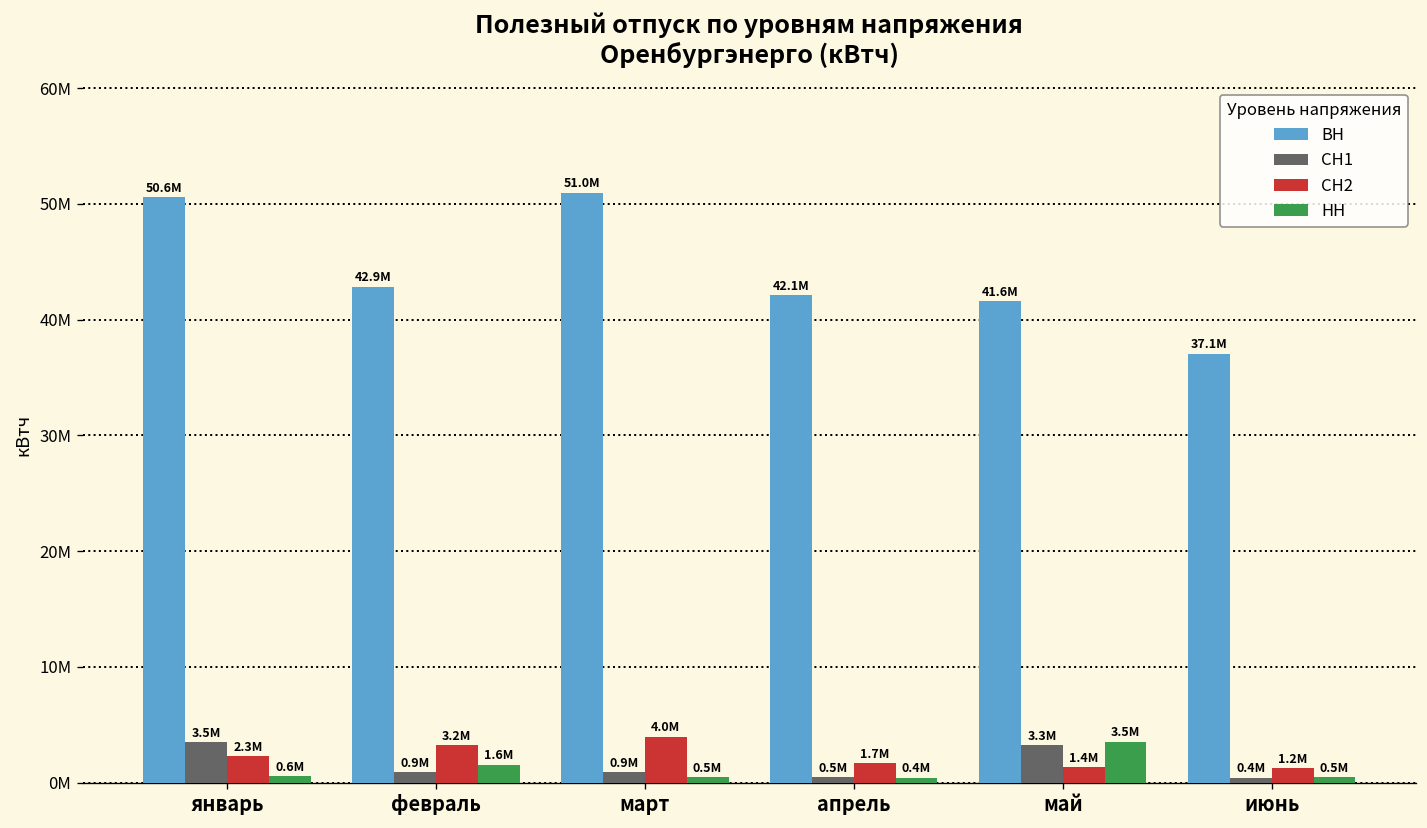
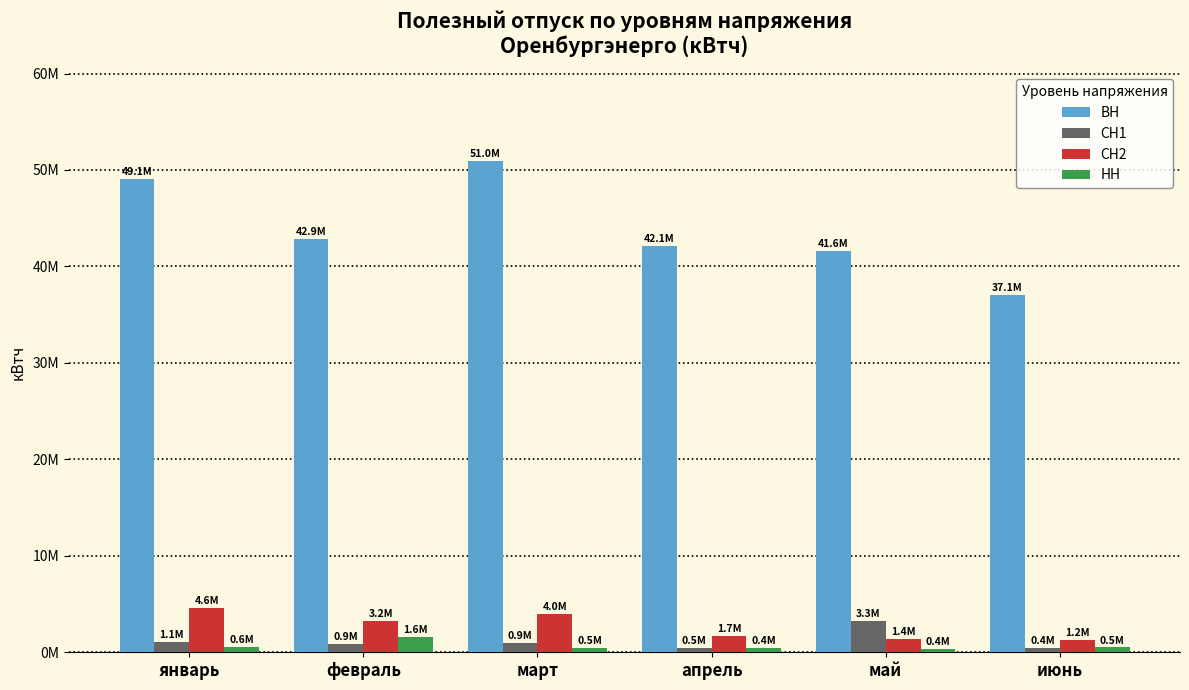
  {
    "ВН": {
-     "январь": "50.6M",
+     "январь": "49.1M",
      "февраль": "42.9M",
      "март": "51.0M",
      "апрель": "42.1M",
      "май": "41.6M",
      "июнь": "37.1M"
    },
    "СН1": {
-     "январь": "3.5M",
+     "январь": "1.1M",
      "февраль": "0.9M",
      "март": "0.9M",
      "апрель": "0.5M",
      "май": "3.3M",
      "июнь": "0.4M"
    },
    "СН2": {
-     "январь": "2.3M",
+     "январь": "4.6M",
      "февраль": "3.2M",
      "март": "4.0M",
      "апрель": "1.7M",
      "май": "1.4M",
      "июнь": "1.2M"
    },
    "НН": {
      "январь": "0.6M",
      "февраль": "1.6M",
      "март": "0.5M",
      "апрель": "0.4M",
-     "май": "3.5M",
+     "май": "0.4M",
      "июнь": "0.5M"
    }
  }
